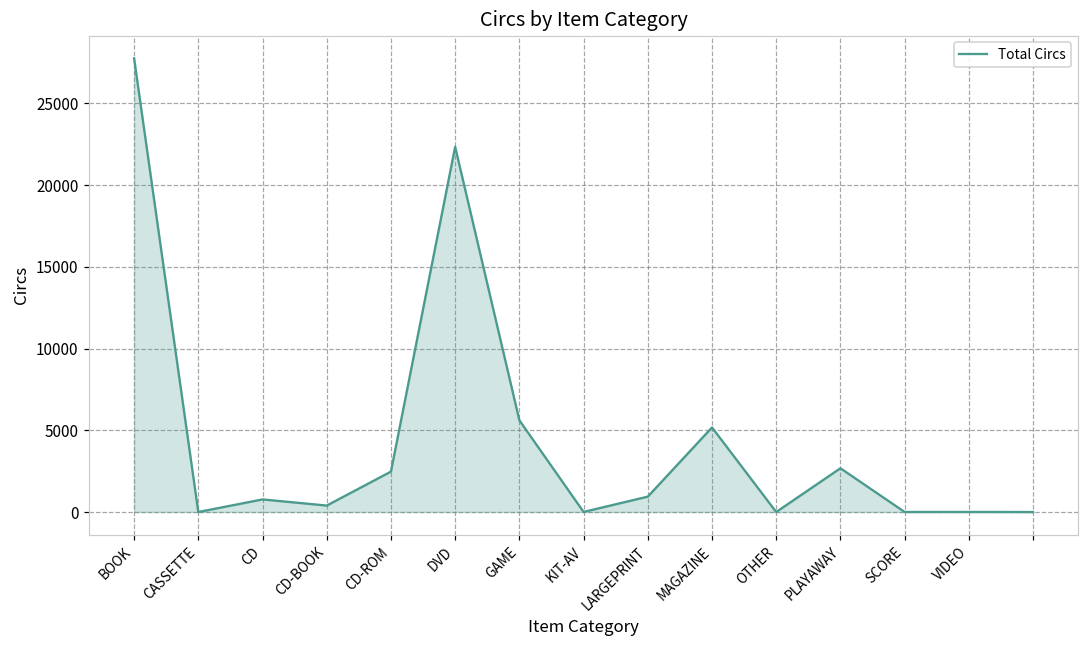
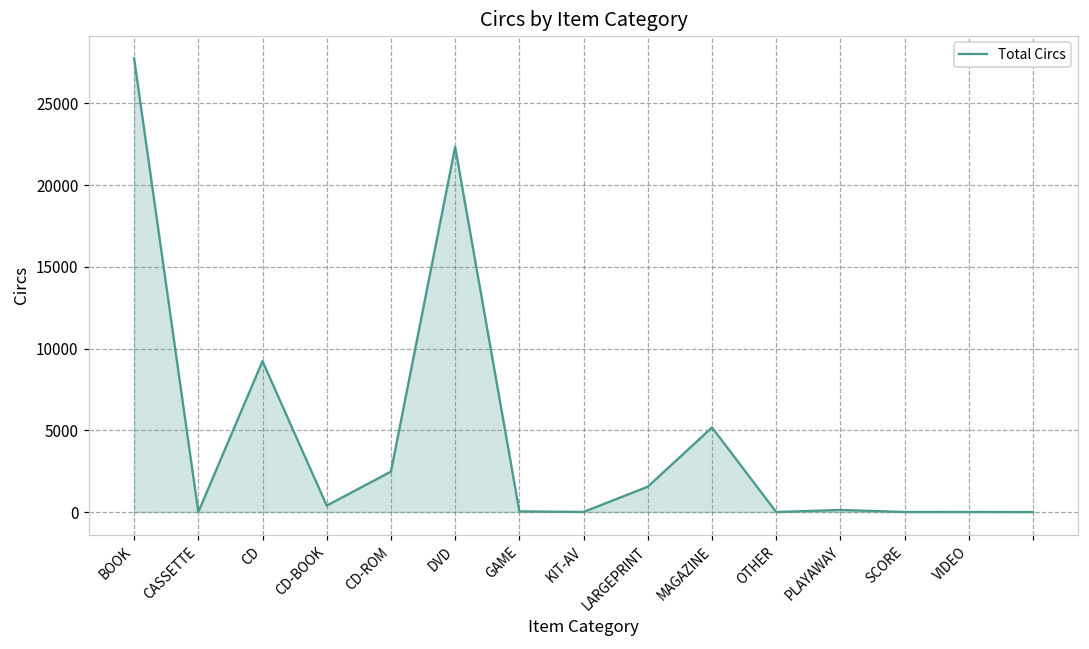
  {
    "BOOK": 27800,
    "CASSETTE": 0,
-   "CD": 800,
+   "CD": 9200,
    "CD-BOOK": 400,
    "CD-ROM": 2500,
    "DVD": 22300,
-   "GAME": 5600,
+   "GAME": 0,
    "KIT-AV": 0,
-   "LARGEPRINT": 900,
+   "LARGEPRINT": 1600,
    "MAGAZINE": 5200,
    "OTHER": 0,
-   "PLAYAWAY": 2700,
+   "PLAYAWAY": 100,
    "SCORE": 0,
    "VIDEO": 0
  }
